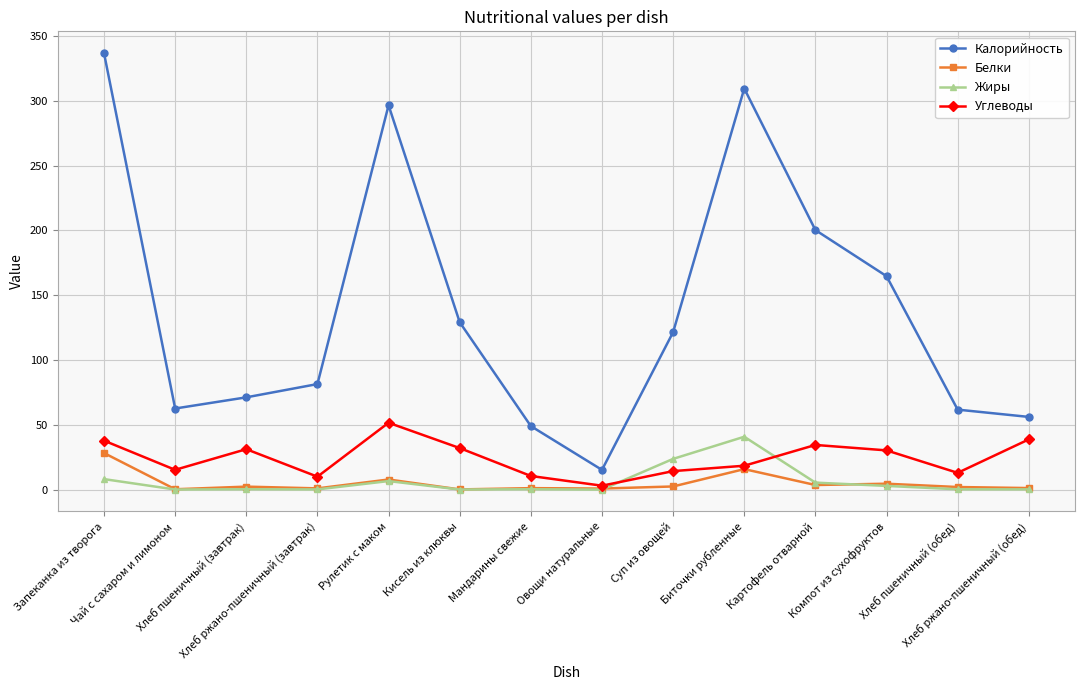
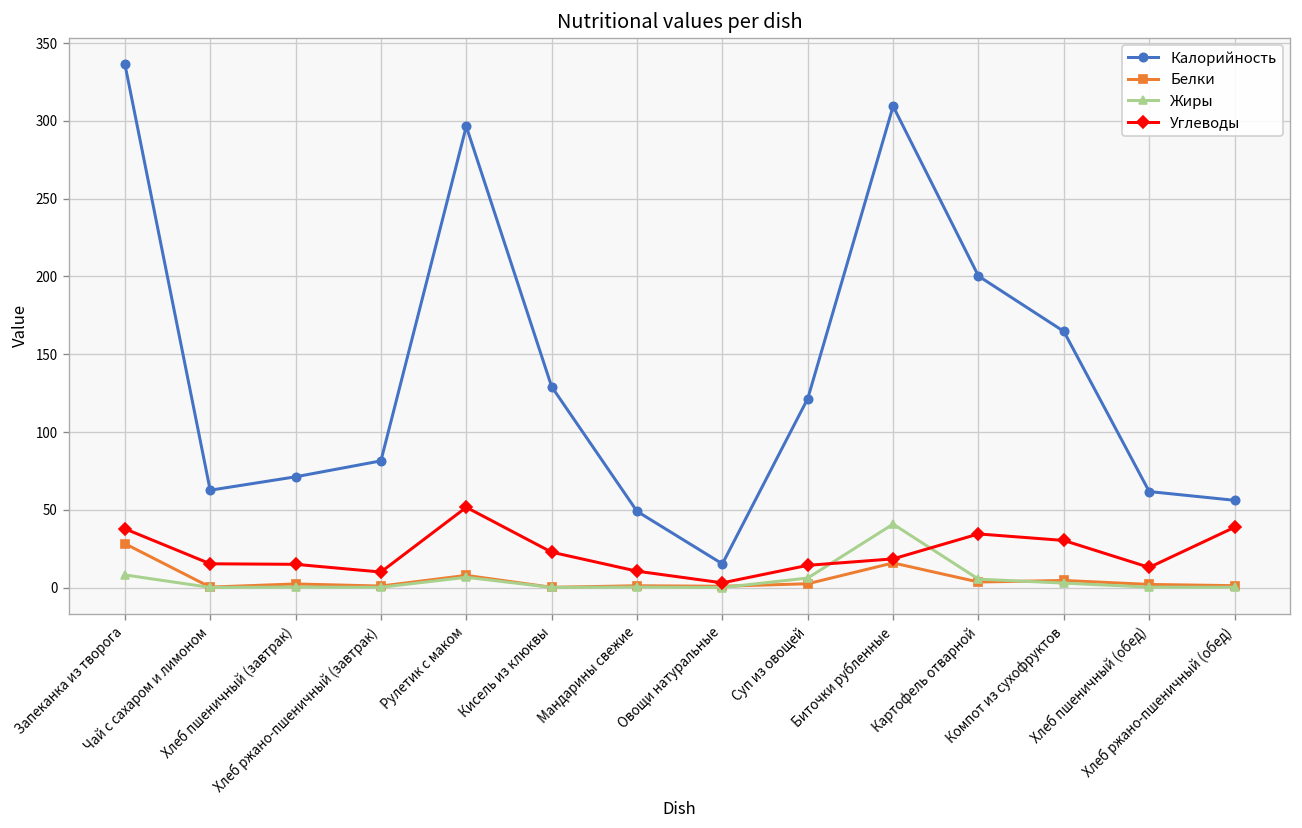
  {
    "Калорийность": {
      "Запеканка из творога": 337,
      "Чай с сахаром и лимоном": 63,
      "Хлеб пшеничный (завтрак)": 71,
      "Хлеб ржано-пшеничный (завтрак)": 81,
      "Рулетик с маком": 297,
      "Кисель из клюквы": 129,
      "Мандарины свежие": 49,
      "Овощи натуральные": 15,
      "Суп из овощей": 121,
      "Биточки рубленные": 310,
      "Картофель отварной": 200,
      "Компот из сухофруктов": 165,
      "Хлеб пшеничный (обед)": 62,
      "Хлеб ржано-пшеничный (обед)": 56
    },
    "Белки": {
      "Запеканка из творога": 28,
      "Хлеб пшеничный (завтрак)": 2,
      "Суп из овощей": 2,
      "Биточки рубленные": 16
    },
    "Жиры": {
      "Запеканка из творога": 8,
      "Хлеб пшеничный (завтрак)": 0,
-     "Суп из овощей": 24,
+     "Суп из овощей": 6,
      "Биточки рубленные": 41
    },
    "Углеводы": {
      "Запеканка из творога": 38,
      "Чай с сахаром и лимоном": 15,
-     "Хлеб пшеничный (завтрак)": 31,
+     "Хлеб пшеничный (завтрак)": 15,
      "Хлеб ржано-пшеничный (завтрак)": 10,
      "Рулетик с маком": 52,
-     "Кисель из клюквы": 32,
+     "Кисель из клюквы": 23,
      "Мандарины свежие": 11,
      "Овощи натуральные": 3,
      "Суп из овощей": 14,
      "Биточки рубленные": 18,
      "Картофель отварной": 34,
      "Компот из сухофруктов": 30,
      "Хлеб пшеничный (обед)": 13,
      "Хлеб ржано-пшеничный (обед)": 39
    }
  }
